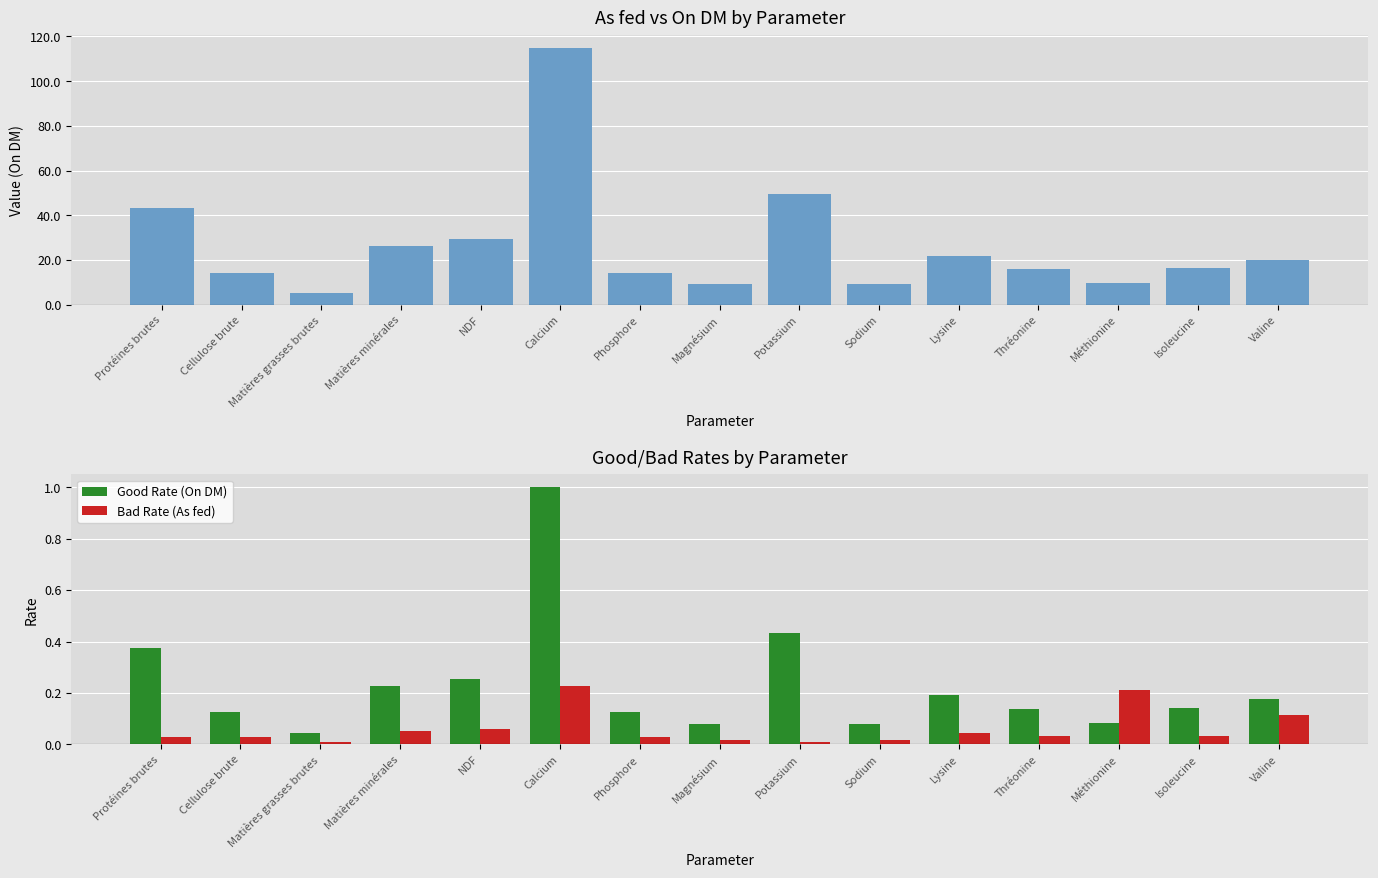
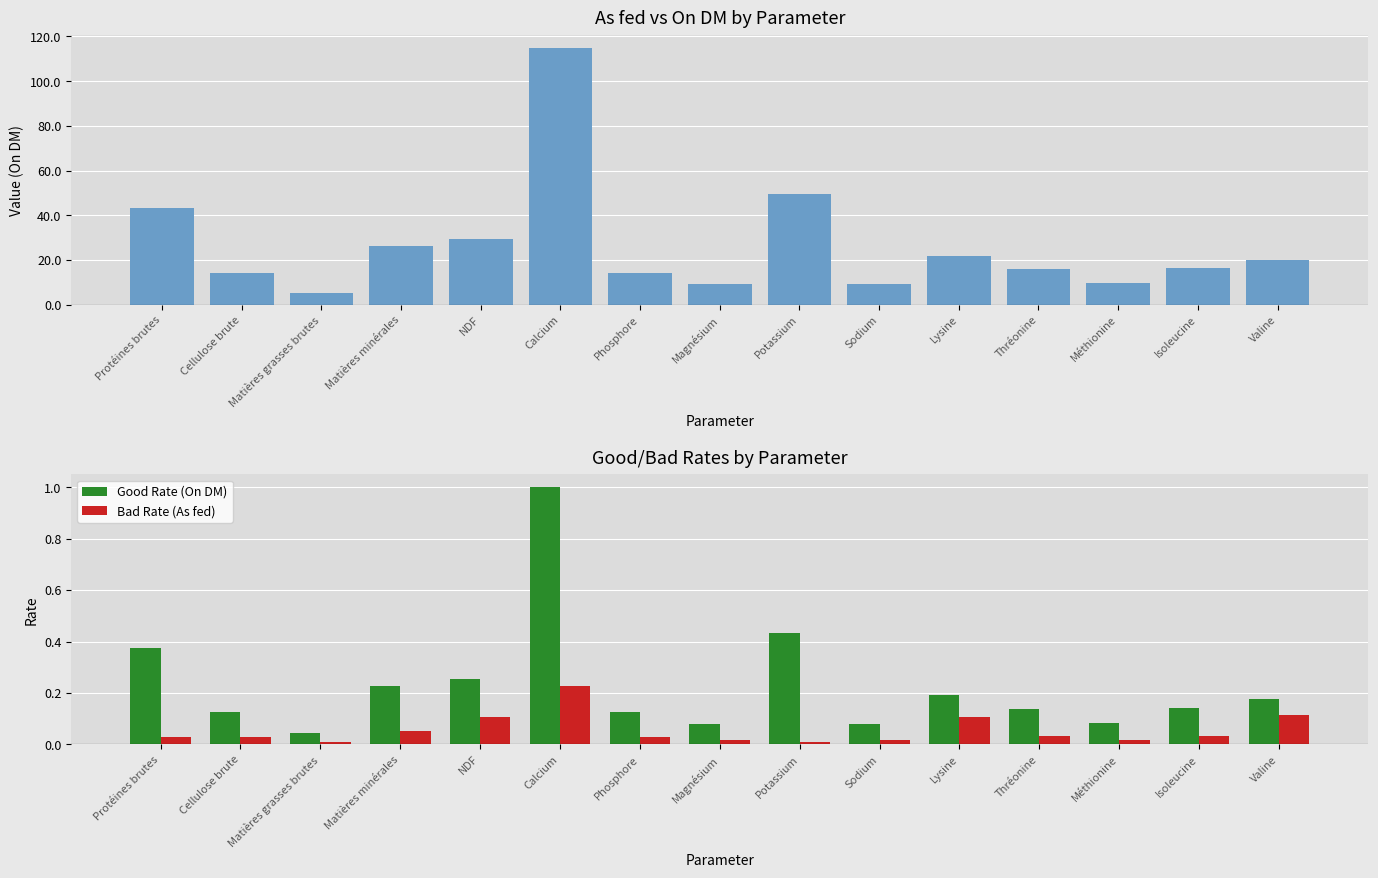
  {
    "As fed vs On DM by Parameter": {
      "Protéines brutes": 43,
      "Cellulose brute": 14,
      "Matières grasses brutes": 5,
      "Matières minérales": 26,
      "NDF": 29,
      "Calcium": 115,
      "Phosphore": 14,
      "Magnésium": 9,
      "Potassium": 50,
      "Sodium": 9,
      "Lysine": 22,
      "Thréonine": 16,
      "Méthionine": 10,
      "Isoleucine": 16,
      "Valine": 20
    },
    "Good/Bad Rates by Parameter": {
      "Good Rate (On DM)": {
        "Protéines brutes": 0.38,
        "Cellulose brute": 0.12,
        "Matières grasses brutes": 0.05,
        "Matières minérales": 0.23,
        "NDF": 0.25,
        "Calcium": 1.00,
        "Phosphore": 0.12,
        "Magnésium": 0.08,
        "Potassium": 0.43,
        "Sodium": 0.08,
        "Lysine": 0.19,
        "Thréonine": 0.14,
        "Méthionine": 0.08,
        "Isoleucine": 0.14,
        "Valine": 0.17
      },
      "Bad Rate (As fed)": {
        "Protéines brutes": 0.03,
        "Cellulose brute": 0.03,
        "Matières grasses brutes": 0.01,
        "Matières minérales": 0.05,
-       "NDF": 0.06,
+       "NDF": 0.10,
        "Calcium": 0.23,
        "Phosphore": 0.03,
        "Magnésium": 0.02,
        "Potassium": 0.01,
        "Sodium": 0.02,
-       "Lysine": 0.04,
+       "Lysine": 0.11,
        "Thréonine": 0.03,
-       "Méthionine": 0.21,
+       "Méthionine": 0.02,
        "Isoleucine": 0.03,
        "Valine": 0.12
      }
    }
  }
